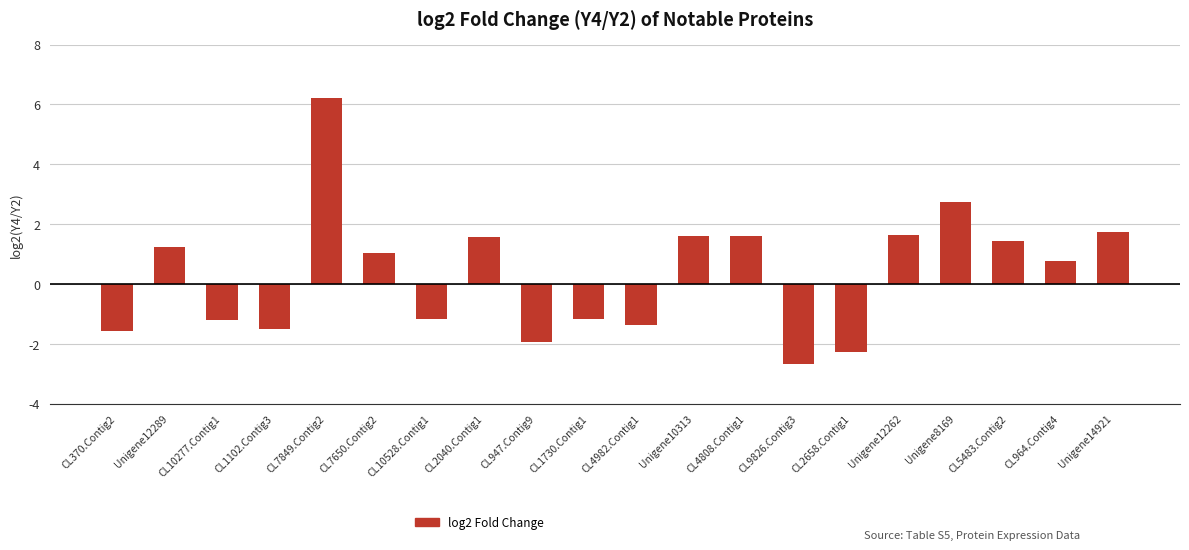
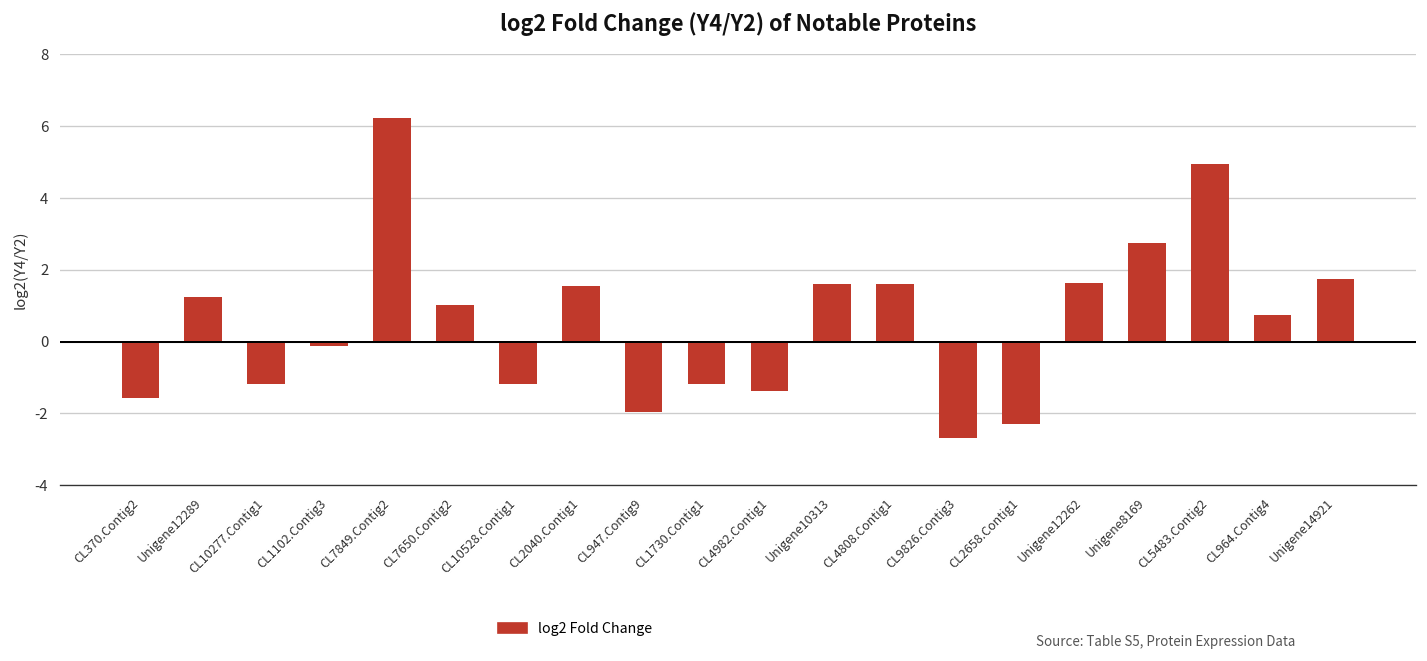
  {
    "CL370.Contig2": -1.6,
    "Unigene12289": 1.2,
    "CL10277.Contig1": -1.2,
-   "CL1102.Contig3": -1.5,
+   "CL1102.Contig3": -0.1,
    "CL7849.Contig2": 6.2,
    "CL7650.Contig2": 1.0,
    "CL10528.Contig1": -1.2,
    "CL2040.Contig1": 1.6,
    "CL947.Contig9": -2.0,
    "CL1730.Contig1": -1.2,
    "CL4982.Contig1": -1.4,
    "Unigene10313": 1.6,
    "CL4808.Contig1": 1.6,
    "CL9826.Contig3": -2.7,
    "CL2658.Contig1": -2.3,
    "Unigene12262": 1.6,
    "Unigene8169": 2.7,
-   "CL5483.Contig2": 1.4,
+   "CL5483.Contig2": 5.0,
    "CL964.Contig4": 0.8,
    "Unigene14921": 1.7
  }
